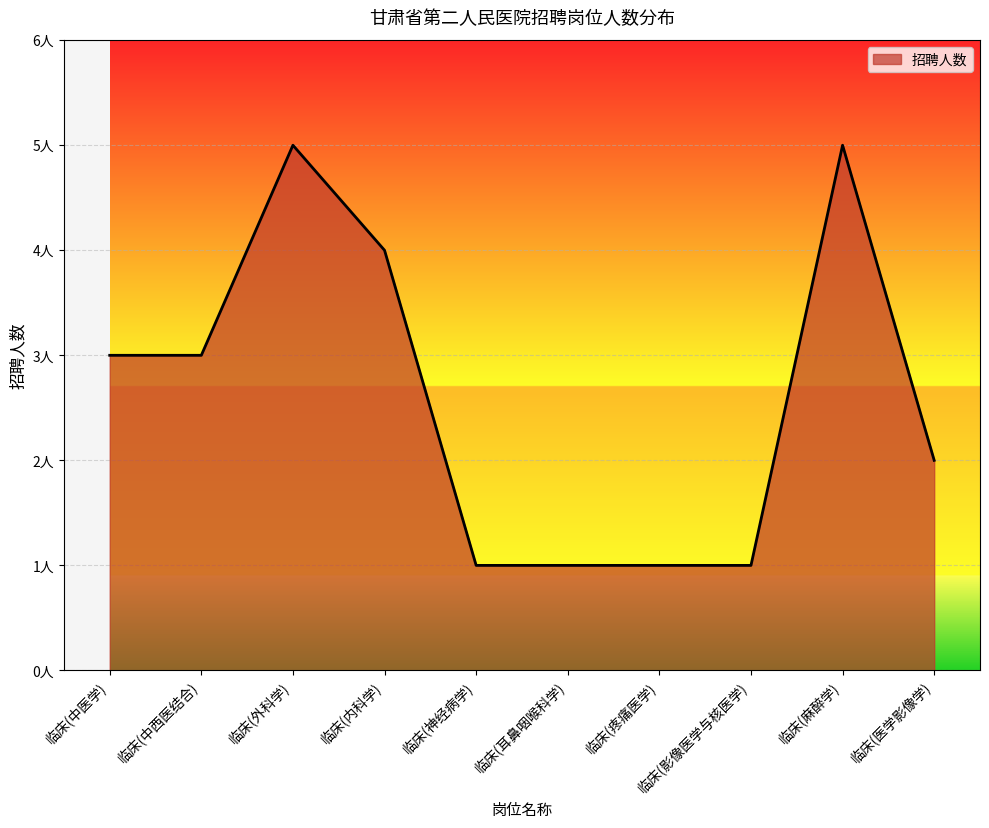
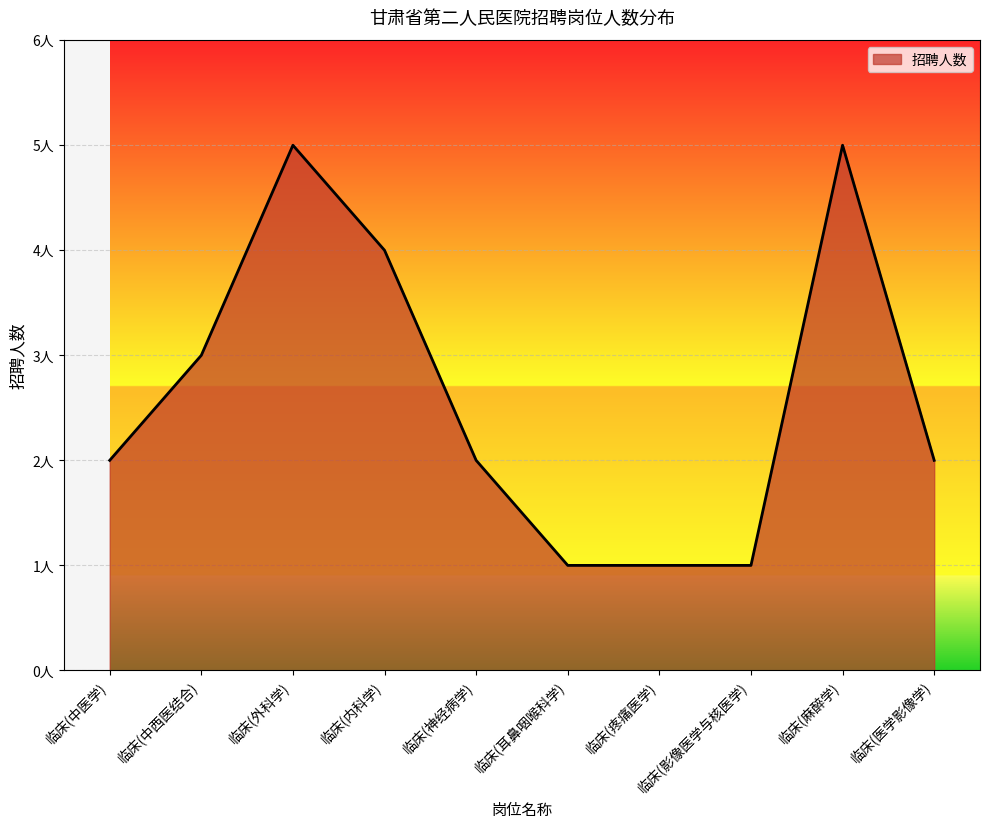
  {
-   "临床(中医学)": "3人",
+   "临床(中医学)": "2人",
    "临床(中西医结合)": "3人",
    "临床(外科学)": "5人",
    "临床(内科学)": "4人",
-   "临床(神经病学)": "1人",
+   "临床(神经病学)": "2人",
    "临床(耳鼻咽喉科学)": "1人",
    "临床(疼痛医学)": "1人",
    "临床(影像医学与核医学)": "1人",
    "临床(麻醉学)": "5人",
    "临床(医学影像学)": "2人"
  }
